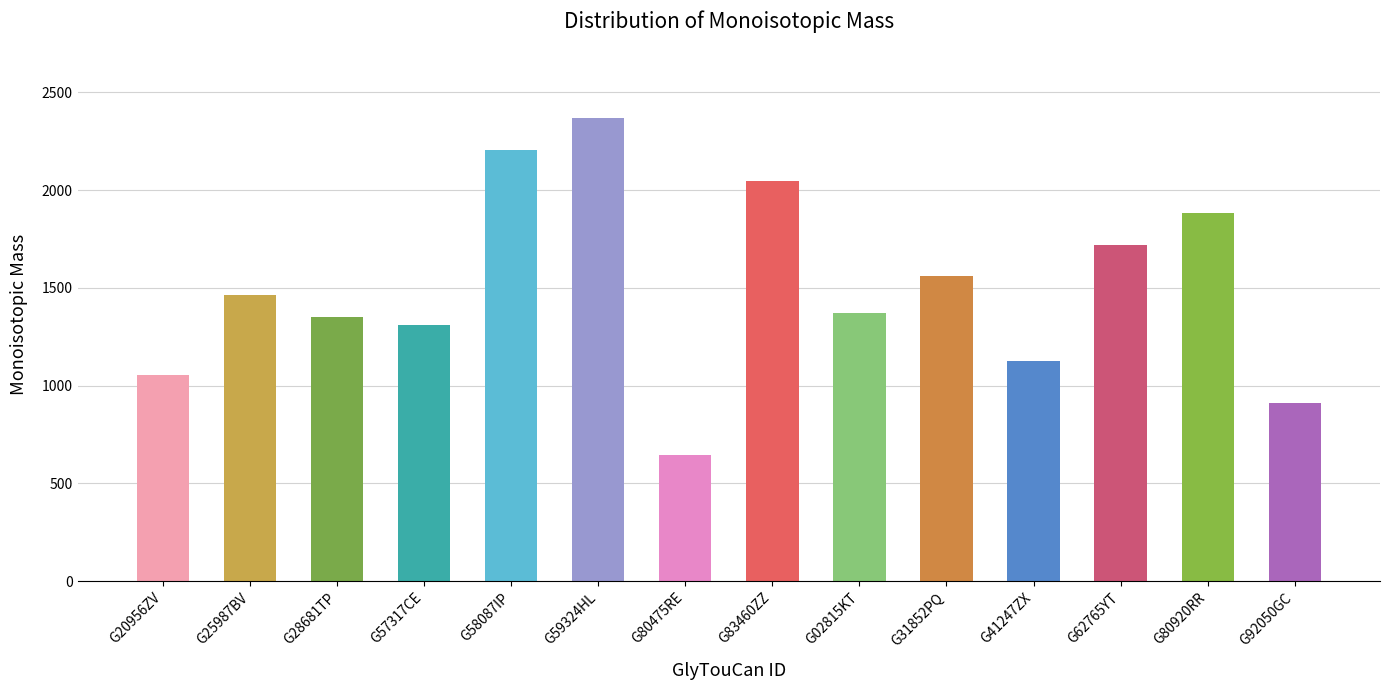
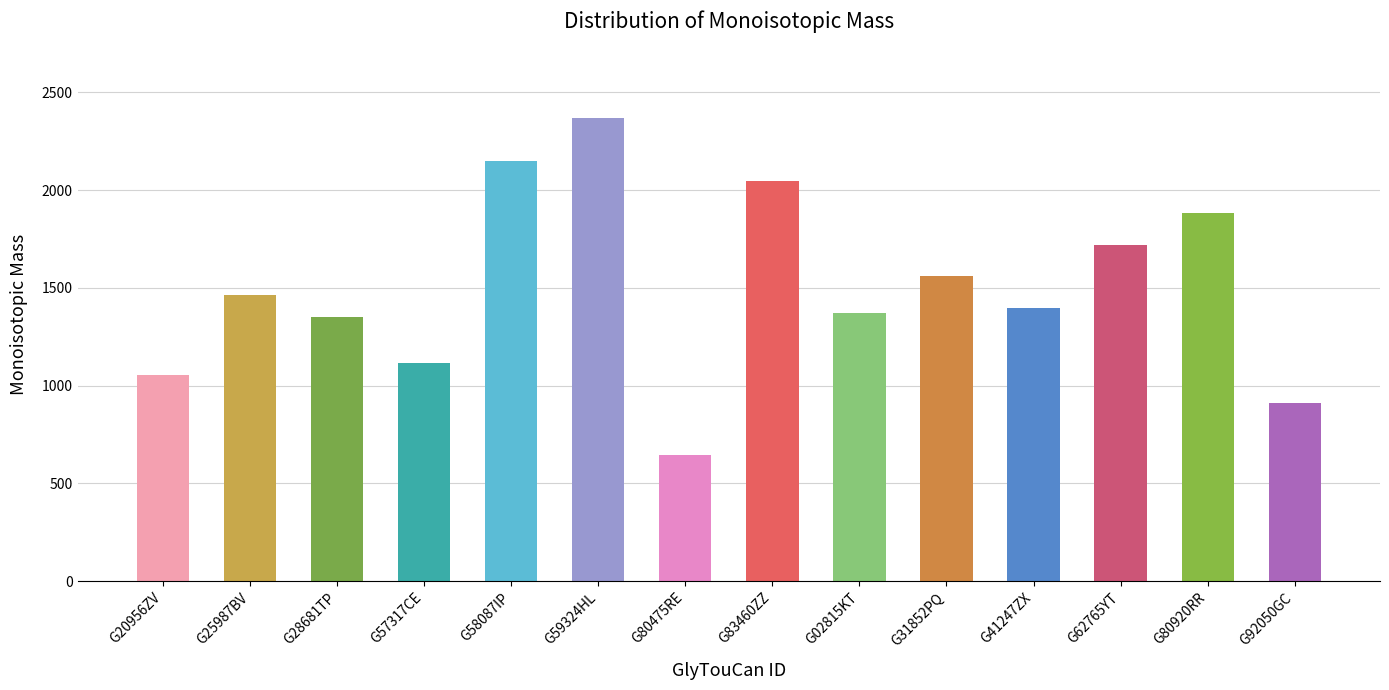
  {
    "G20956ZV": 1060,
    "G25987BV": 1460,
    "G28681TP": 1350,
-   "G57317CE": 1310,
-   "G58087IP": 2210,
+   "G57317CE": 1110,
+   "G58087IP": 2150,
    "G59324HL": 2370,
    "G80475RE": 640,
    "G83460ZZ": 2040,
    "G02815KT": 1370,
    "G31852PQ": 1560,
-   "G41247ZX": 1130,
+   "G41247ZX": 1400,
    "G62765YT": 1720,
    "G80920RR": 1880,
    "G92050GC": 910
  }
